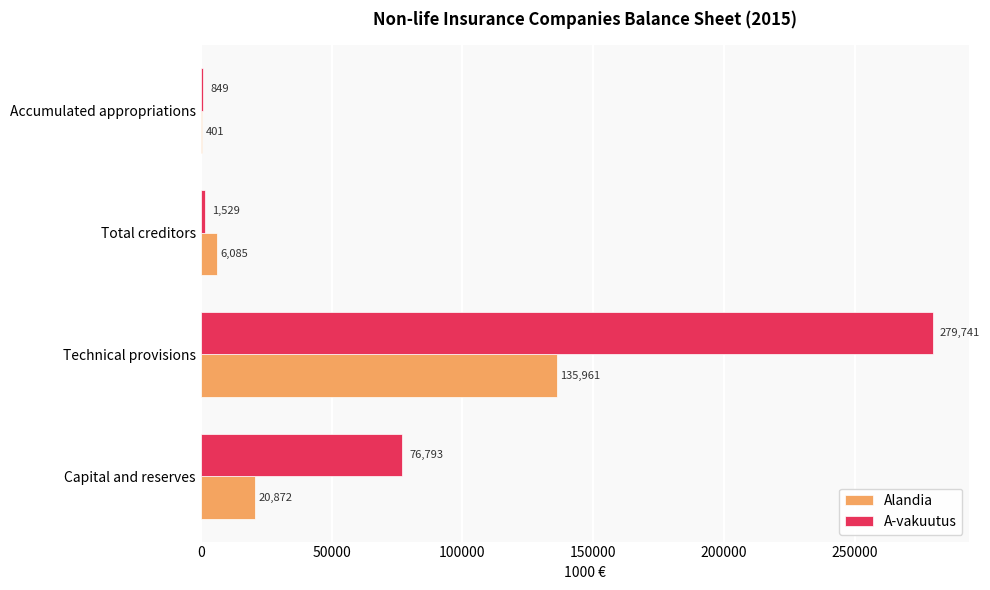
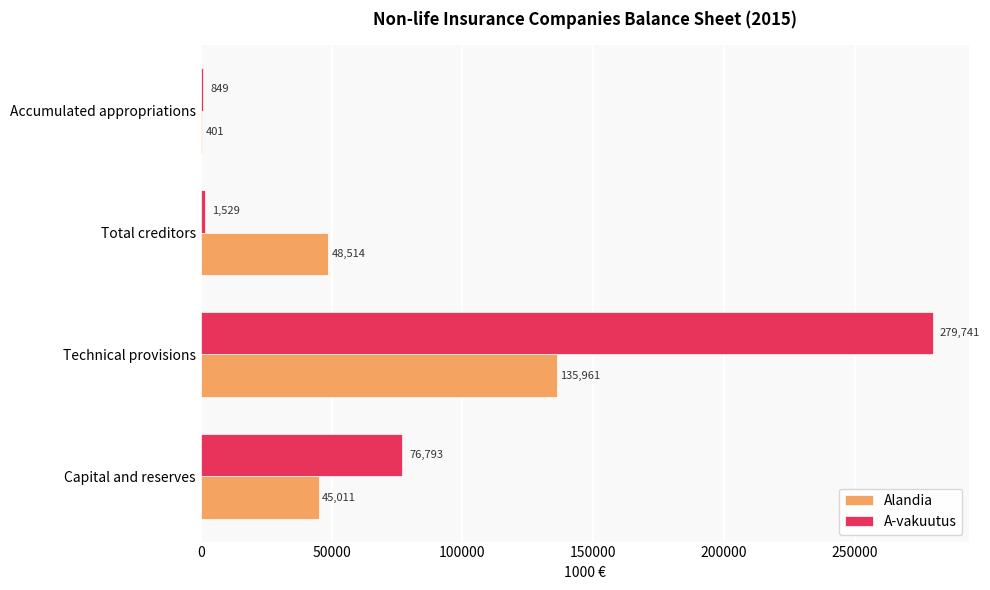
  {
    "Alandia": {
      "Accumulated appropriations": "401",
-     "Total creditors": "6,085",
+     "Total creditors": "48,514",
      "Technical provisions": "135,961",
-     "Capital and reserves": "20,872"
+     "Capital and reserves": "45,011"
    },
    "A-vakuutus": {
      "Accumulated appropriations": "849",
      "Total creditors": "1,529",
      "Technical provisions": "279,741",
      "Capital and reserves": "76,793"
    }
  }
